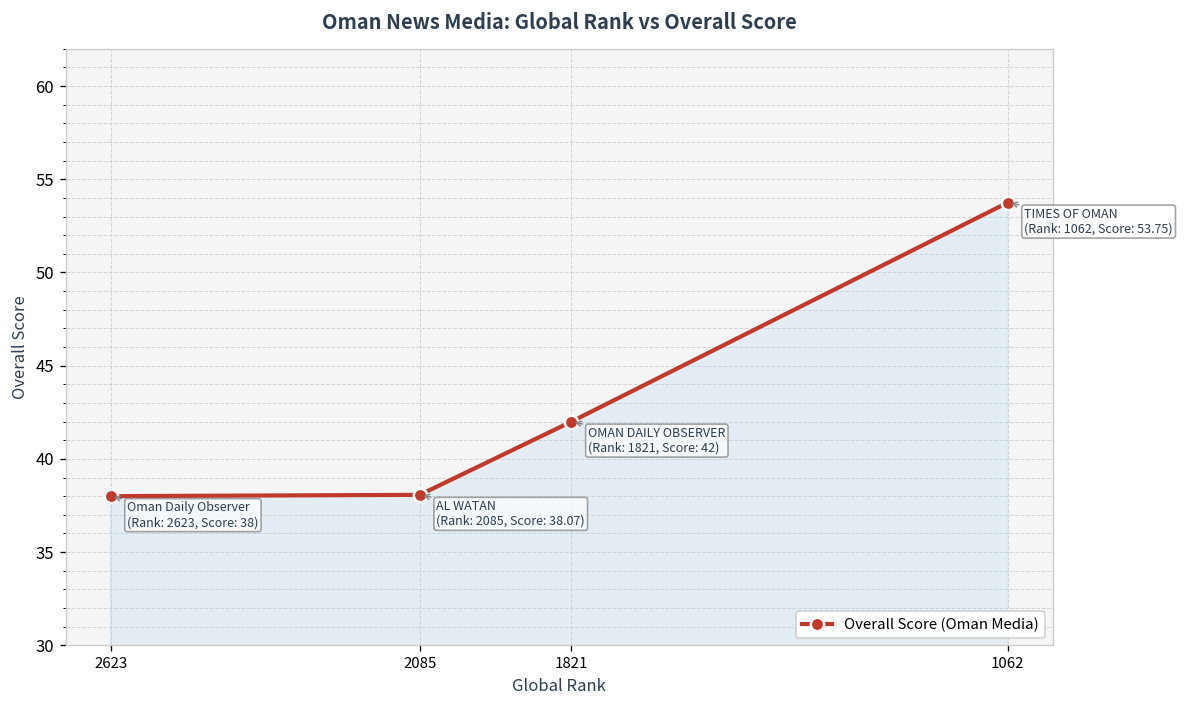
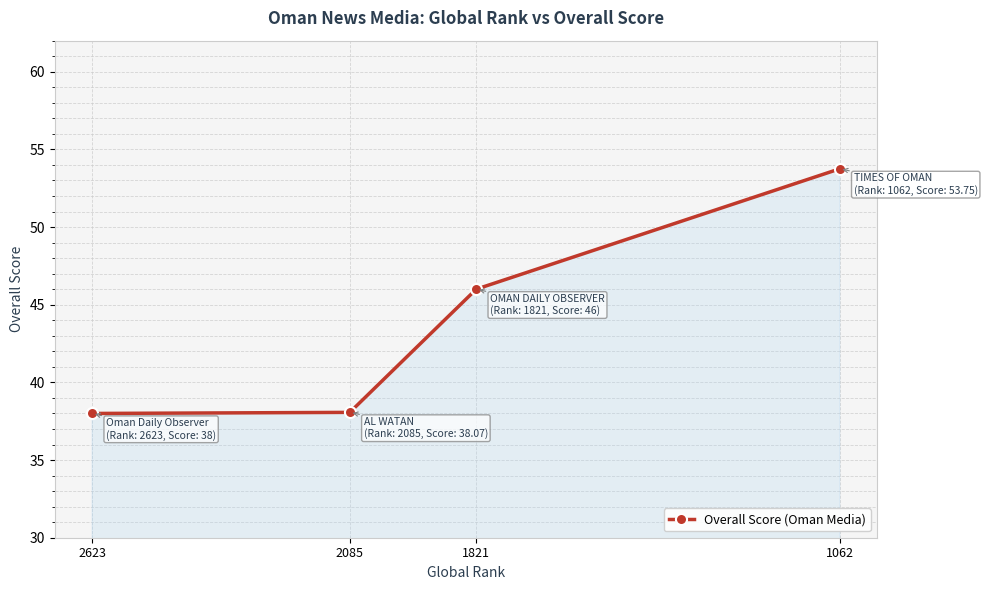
  {
-   "1821": 42
+   "1821": 46
  }
